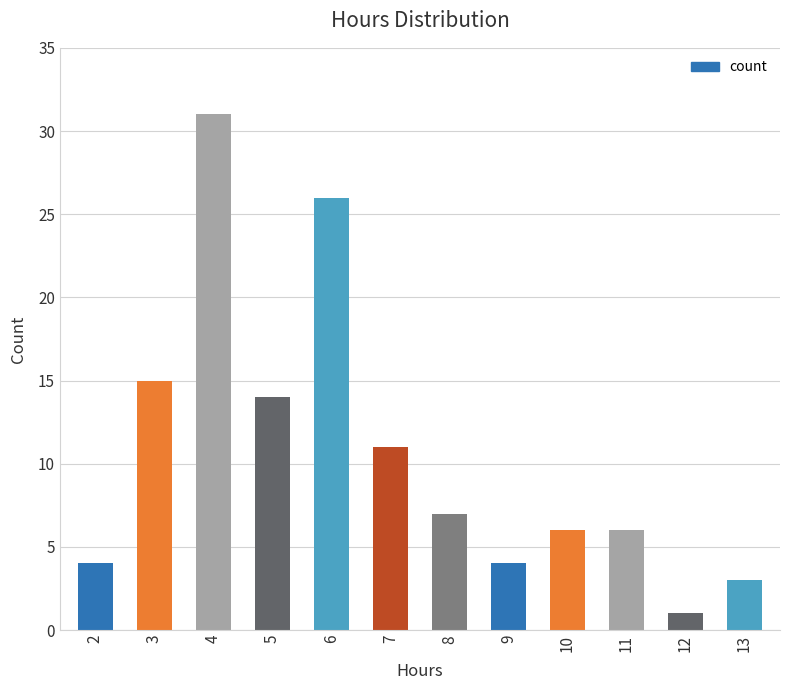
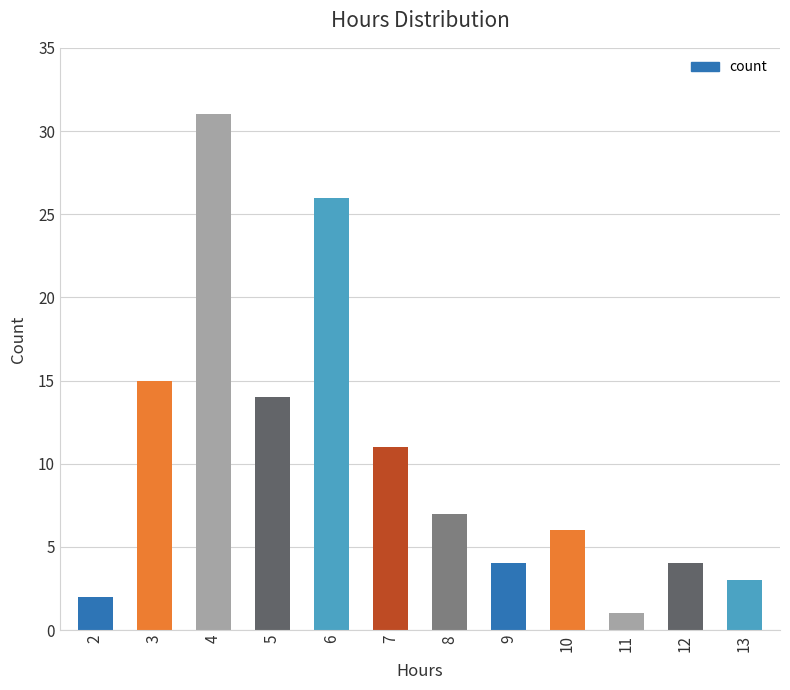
  {
-   "2": 4,
+   "2": 2,
    "3": 15,
    "4": 31,
    "5": 14,
    "6": 26,
    "7": 11,
    "8": 7,
    "9": 4,
    "10": 6,
-   "11": 6,
-   "12": 1,
+   "11": 1,
+   "12": 4,
    "13": 3
  }
